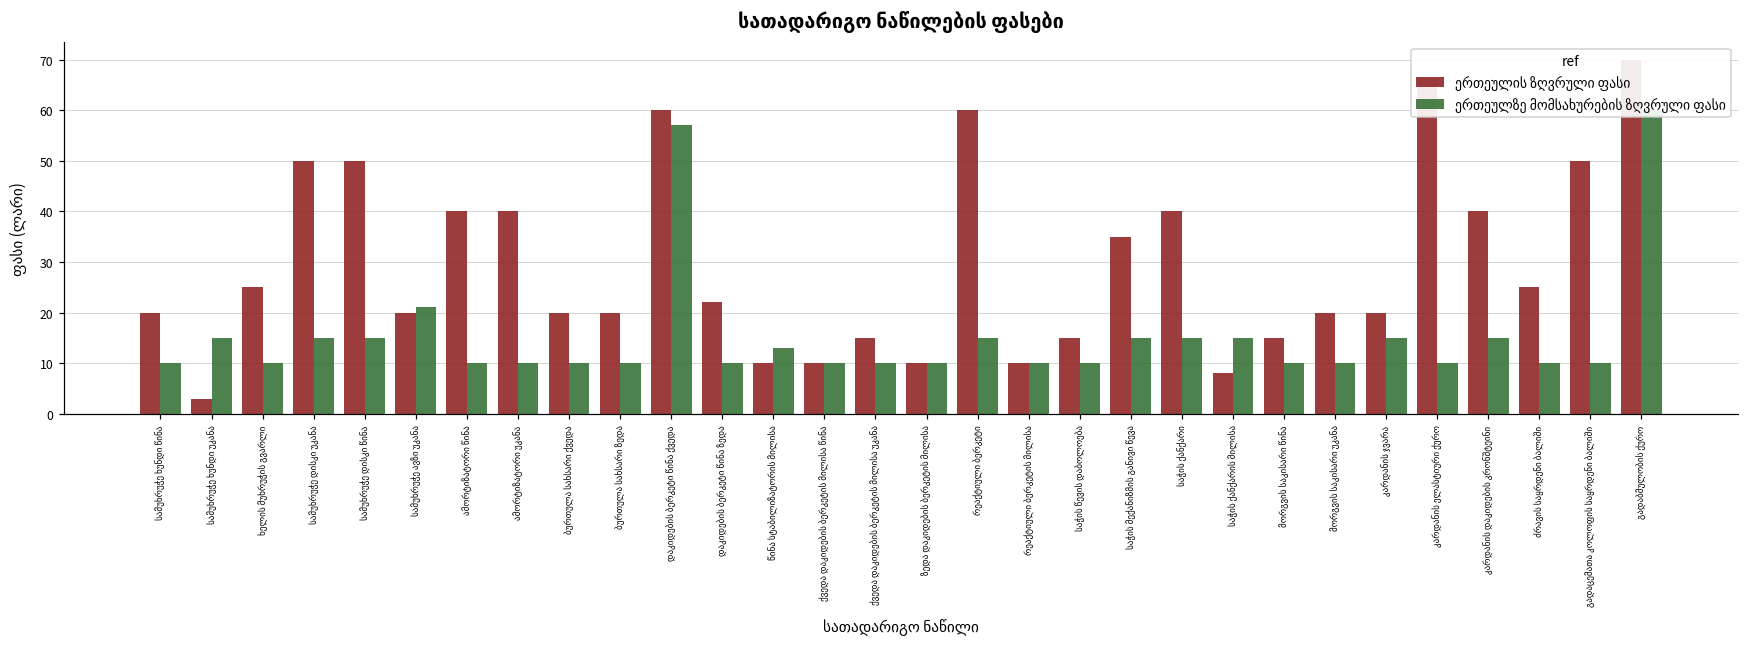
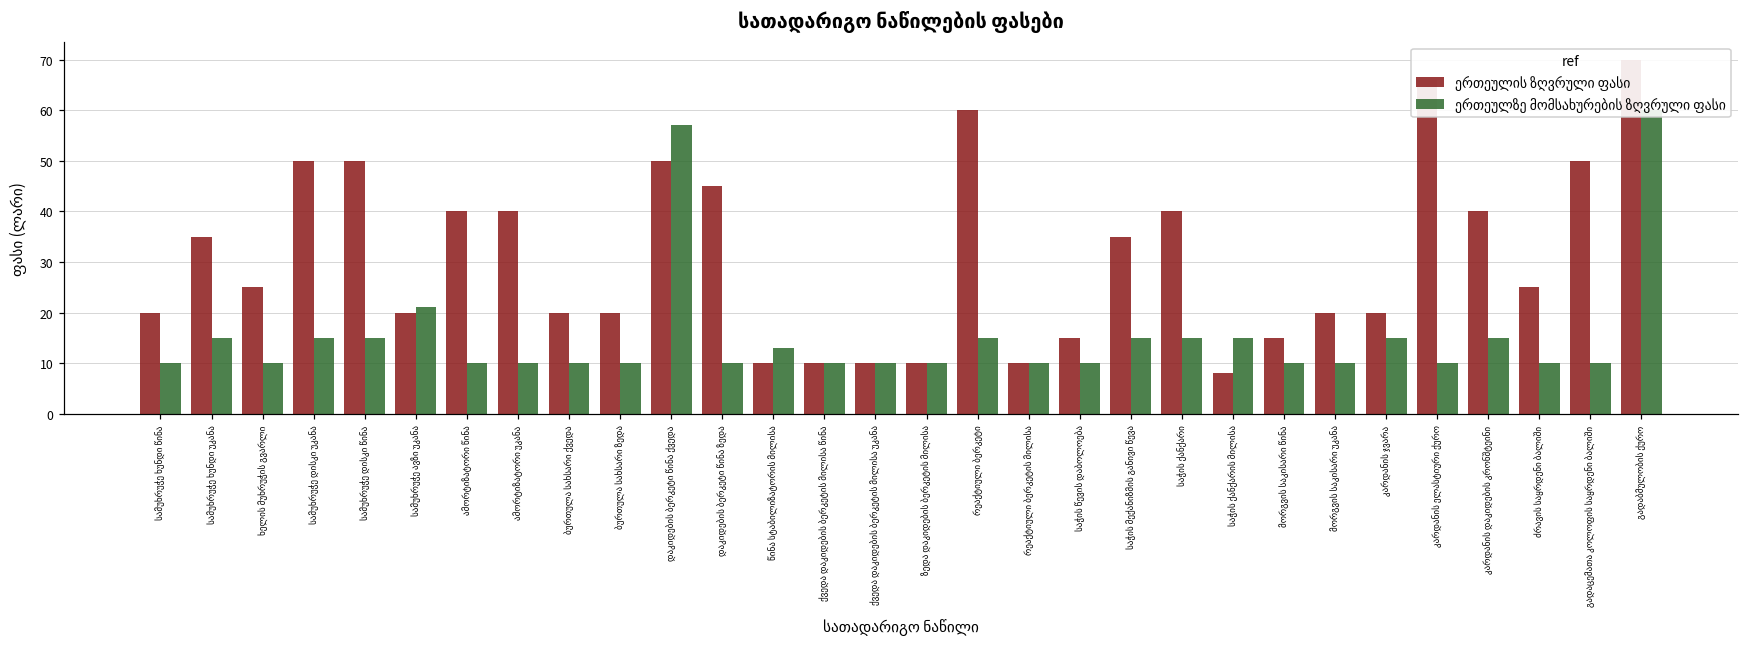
  {
    "ერთეულის ზღვრული ფასი": {
      "სამუხრუჭე ხუნდი წინა": 20,
-     "სამუხრუჭე ხუნდი უკანა": 3,
+     "სამუხრუჭე ხუნდი უკანა": 35,
      "ხელის მუხრუჭის გვარლი": 25,
      "სამუხრუჭე დისკი უკანა": 50,
      "სამუხრუჭე დისკი წინა": 50,
      "სამუხრუჭე ავზი უკანა": 20,
      "ამორტიზატორი წინა": 40,
      "ამორტიზატორი უკანა": 40,
      "ბურთულა სახსარი ქვედა": 20,
      "ბურთულა სახსარი ზედა": 20,
-     "დაკიდების ბერკეტი წინა ქვედა": 60,
-     "დაკიდების ბერკეტი წინა ზედა": 22,
+     "დაკიდების ბერკეტი წინა ქვედა": 50,
+     "დაკიდების ბერკეტი წინა ზედა": 45,
      "წინა სტაბილიზატორის მილისა": 10,
      "ქვედა დაკიდების ბერკეტის მილისა წინა": 10,
-     "ქვედა დაკიდების ბერკეტის მილისა უკანა": 15,
+     "ქვედა დაკიდების ბერკეტის მილისა უკანა": 10,
      "ზედა დაკიდების ბერკეტის მილისა": 10,
      "რეაქტიული ბერკეტი": 60,
      "რეაქტიული ბერკეტის მილისა": 10,
      "საჭის წევის დაბოლოება": 15,
      "საჭის მექანიზმის განივი წევა": 35,
      "საჭის ქანქარი": 40,
      "საჭის ქანქარის მილისა": 8,
      "მორგვის საკისარი წინა": 15,
      "მორგვის საკისარი უკანა": 20,
      "კარდანის ჯვარა": 20,
      "კარდანის დაკიდების კრონშტეინი": 40,
      "ძრავის საყრდენი ბალიში": 25,
      "გადაცემათა კოლოფის საყრდენი ბალიში": 50
    },
    "ერთეულზე მომსახურების ზღვრული ფასი": {
      "სამუხრუჭე ხუნდი წინა": 10,
      "სამუხრუჭე ხუნდი უკანა": 15,
      "ხელის მუხრუჭის გვარლი": 10,
      "სამუხრუჭე დისკი უკანა": 15,
      "სამუხრუჭე დისკი წინა": 15,
      "სამუხრუჭე ავზი უკანა": 21,
      "ამორტიზატორი წინა": 10,
      "ამორტიზატორი უკანა": 10,
      "ბურთულა სახსარი ქვედა": 10,
      "ბურთულა სახსარი ზედა": 10,
      "დაკიდების ბერკეტი წინა ქვედა": 57,
      "დაკიდების ბერკეტი წინა ზედა": 10,
      "წინა სტაბილიზატორის მილისა": 13,
      "ქვედა დაკიდების ბერკეტის მილისა წინა": 10,
      "ქვედა დაკიდების ბერკეტის მილისა უკანა": 10,
      "ზედა დაკიდების ბერკეტის მილისა": 10,
      "რეაქტიული ბერკეტი": 15,
      "რეაქტიული ბერკეტის მილისა": 10,
      "საჭის წევის დაბოლოება": 10,
      "საჭის მექანიზმის განივი წევა": 15,
      "საჭის ქანქარი": 15,
      "საჭის ქანქარის მილისა": 15,
      "მორგვის საკისარი წინა": 10,
      "მორგვის საკისარი უკანა": 10,
      "კარდანის ჯვარა": 15,
      "კარდანის ელასტიური ქურო": 10,
      "კარდანის დაკიდების კრონშტეინი": 15,
      "ძრავის საყრდენი ბალიში": 10,
      "გადაცემათა კოლოფის საყრდენი ბალიში": 10
    }
  }
